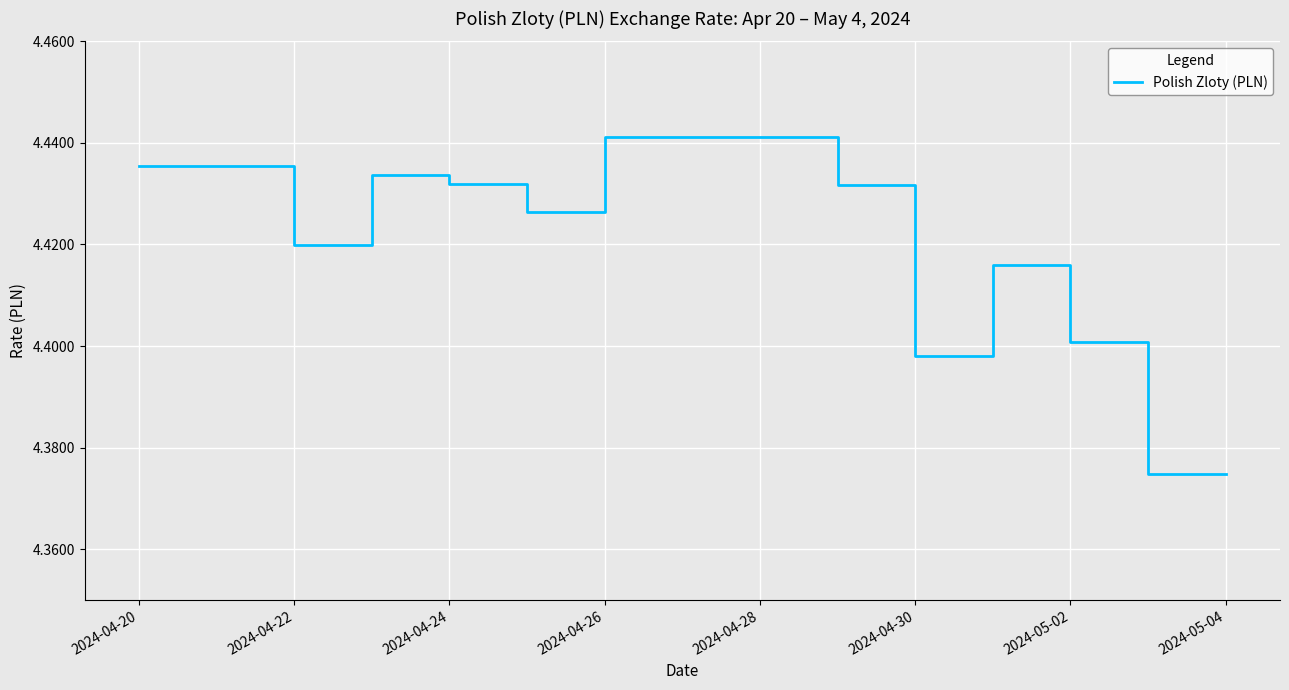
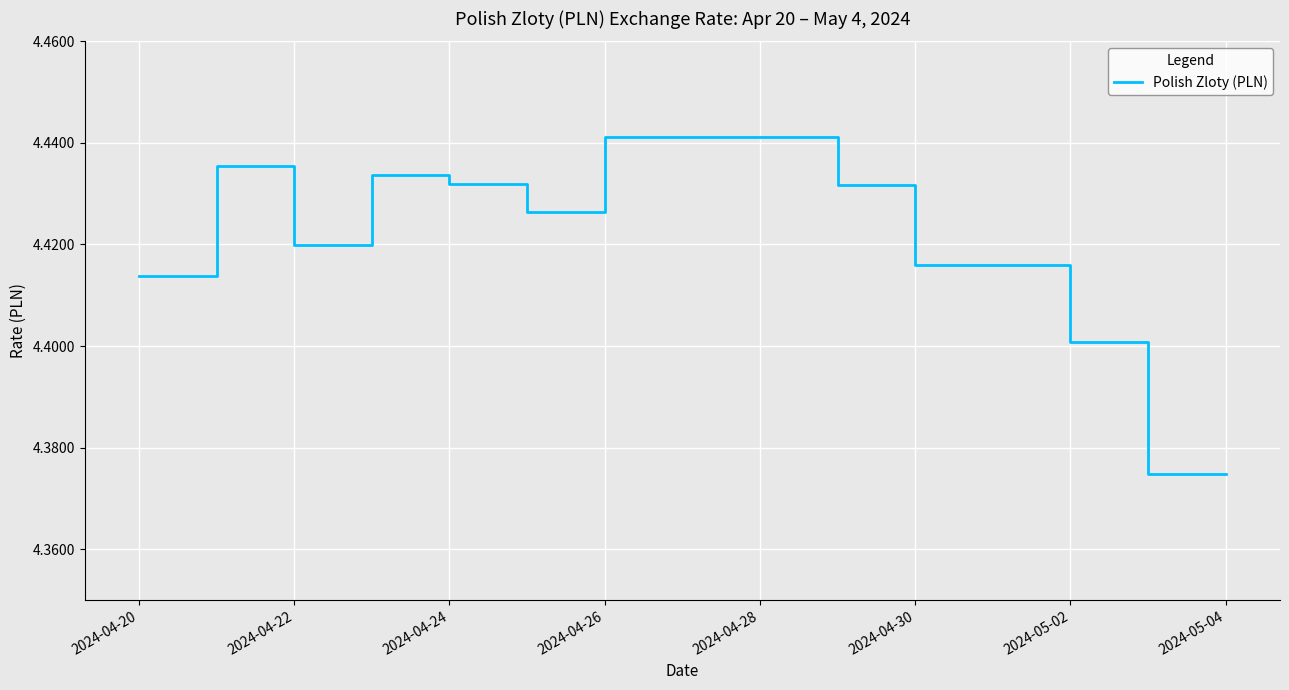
  {
-   "2024-04-20": 4.436,
+   "2024-04-20": 4.414,
    "2024-04-22": 4.420,
    "2024-04-24": 4.432,
    "2024-04-26": 4.441,
    "2024-04-28": 4.441,
-   "2024-04-30": 4.398,
+   "2024-04-30": 4.416,
    "2024-05-02": 4.401,
    "2024-05-04": 4.375
  }
